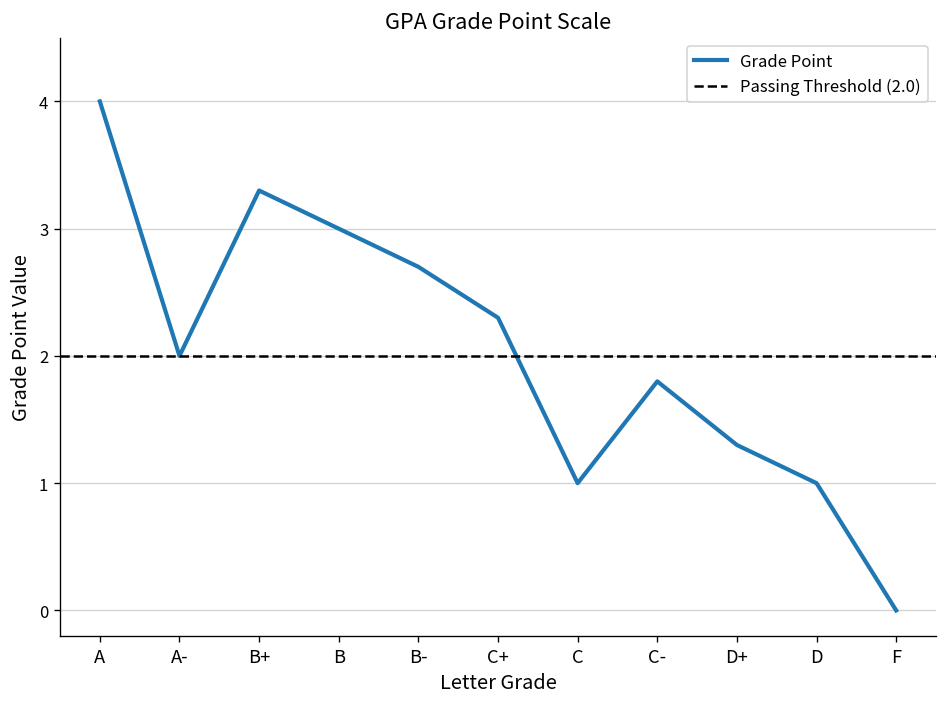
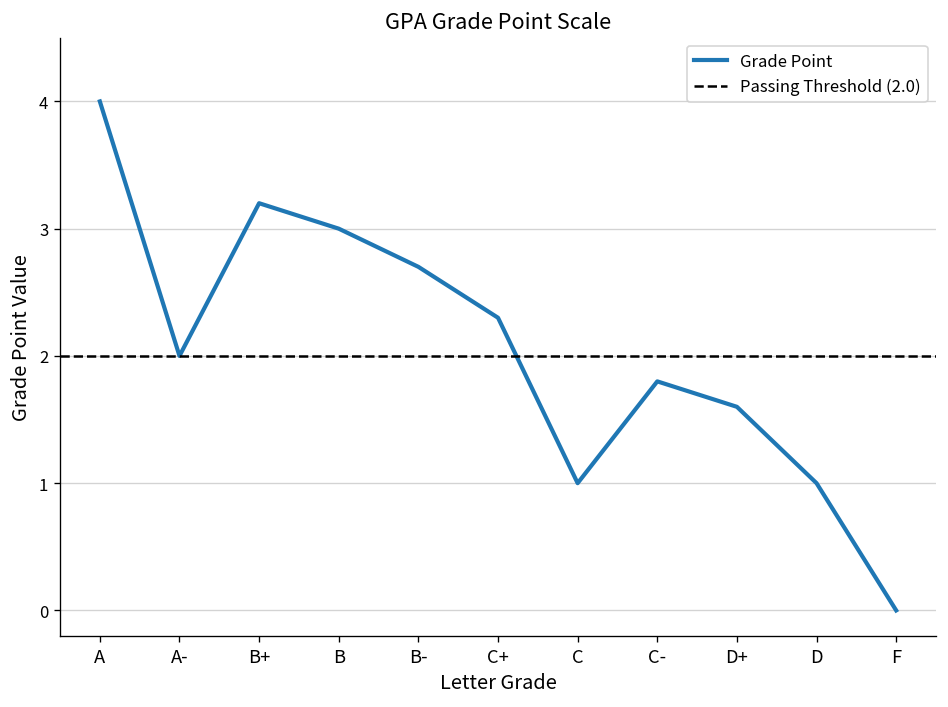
  {
    "A": 4.0,
    "A-": 2.0,
-   "B+": 3.3,
+   "B+": 3.2,
    "B": 3.0,
    "B-": 2.7,
    "C+": 2.3,
    "C": 1.0,
    "C-": 1.8,
-   "D+": 1.3,
+   "D+": 1.6,
    "D": 1.0,
    "F": 0.0
  }
